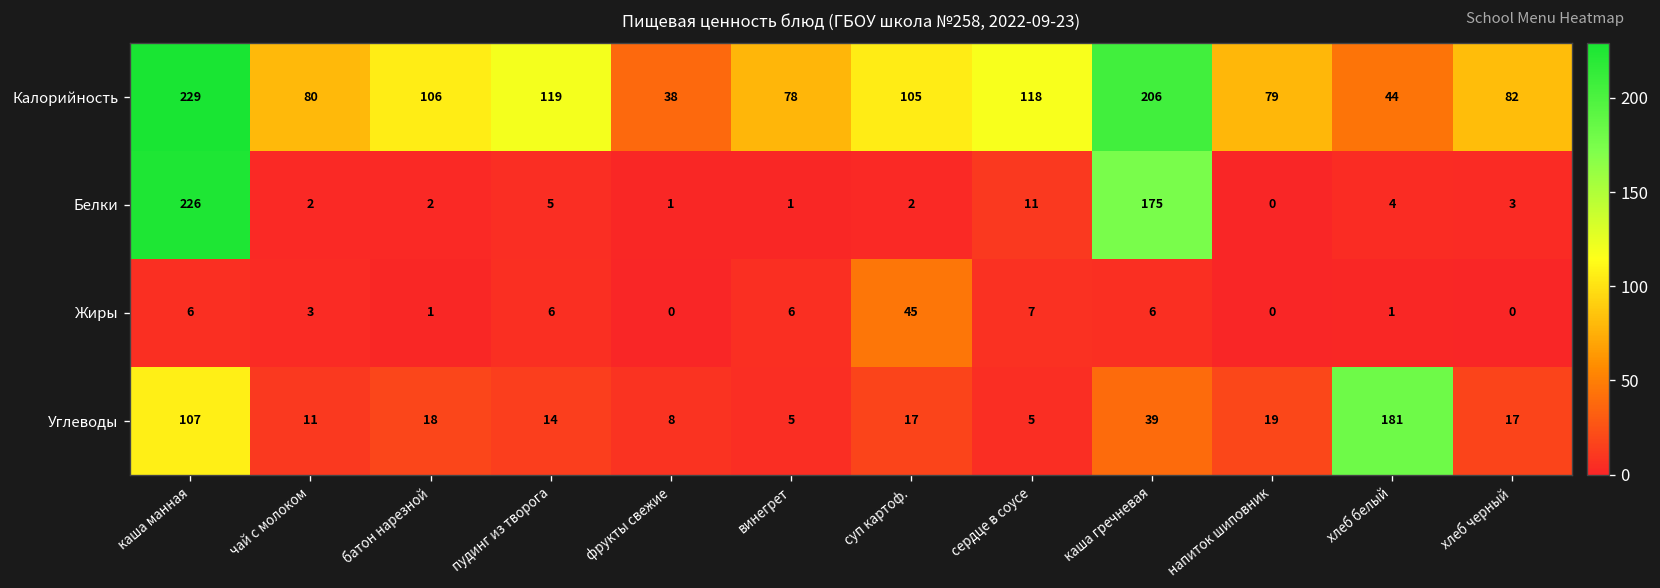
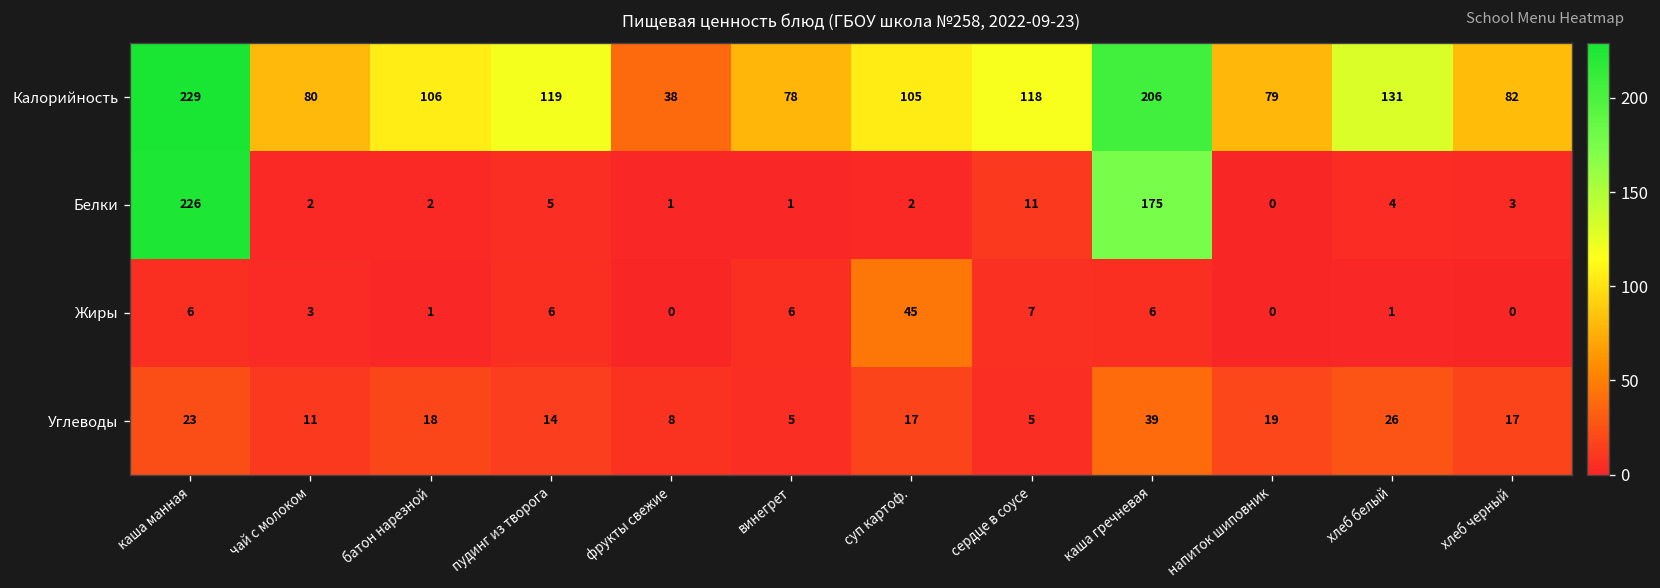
  {
    "Калорийность": {
      "каша манная": 229,
      "чай с молоком": 80,
      "батон нарезной": 106,
      "пудинг из творога": 119,
      "фрукты свежие": 38,
      "винегрет": 78,
      "суп картоф.": 105,
      "сердце в соусе": 118,
      "каша гречневая": 206,
      "напиток шиповник": 79,
-     "хлеб белый": 44,
+     "хлеб белый": 131,
      "хлеб черный": 82
    },
    "Белки": {
      "каша манная": 226,
      "чай с молоком": 2,
      "батон нарезной": 2,
      "пудинг из творога": 5,
      "фрукты свежие": 1,
      "винегрет": 1,
      "суп картоф.": 2,
      "сердце в соусе": 11,
      "каша гречневая": 175,
      "напиток шиповник": 0,
      "хлеб белый": 4,
      "хлеб черный": 3
    },
    "Жиры": {
      "каша манная": 6,
      "чай с молоком": 3,
      "батон нарезной": 1,
      "пудинг из творога": 6,
      "фрукты свежие": 0,
      "винегрет": 6,
      "суп картоф.": 45,
      "сердце в соусе": 7,
      "каша гречневая": 6,
      "напиток шиповник": 0,
      "хлеб белый": 1,
      "хлеб черный": 0
    },
    "Углеводы": {
-     "каша манная": 107,
+     "каша манная": 23,
      "чай с молоком": 11,
      "батон нарезной": 18,
      "пудинг из творога": 14,
      "фрукты свежие": 8,
      "винегрет": 5,
      "суп картоф.": 17,
      "сердце в соусе": 5,
      "каша гречневая": 39,
      "напиток шиповник": 19,
-     "хлеб белый": 181,
+     "хлеб белый": 26,
      "хлеб черный": 17
    }
  }
